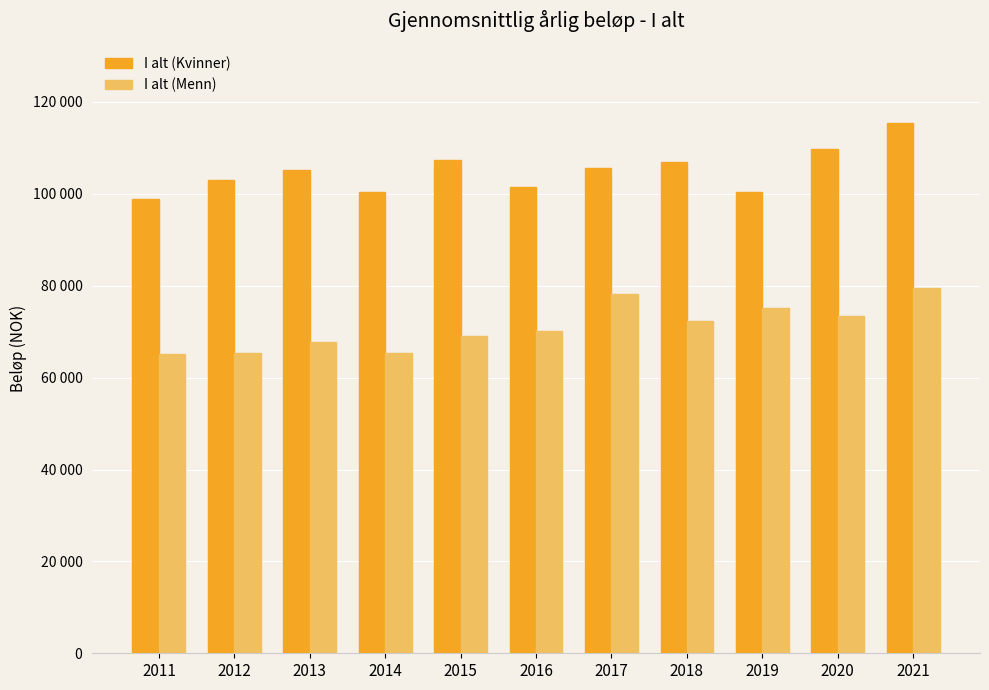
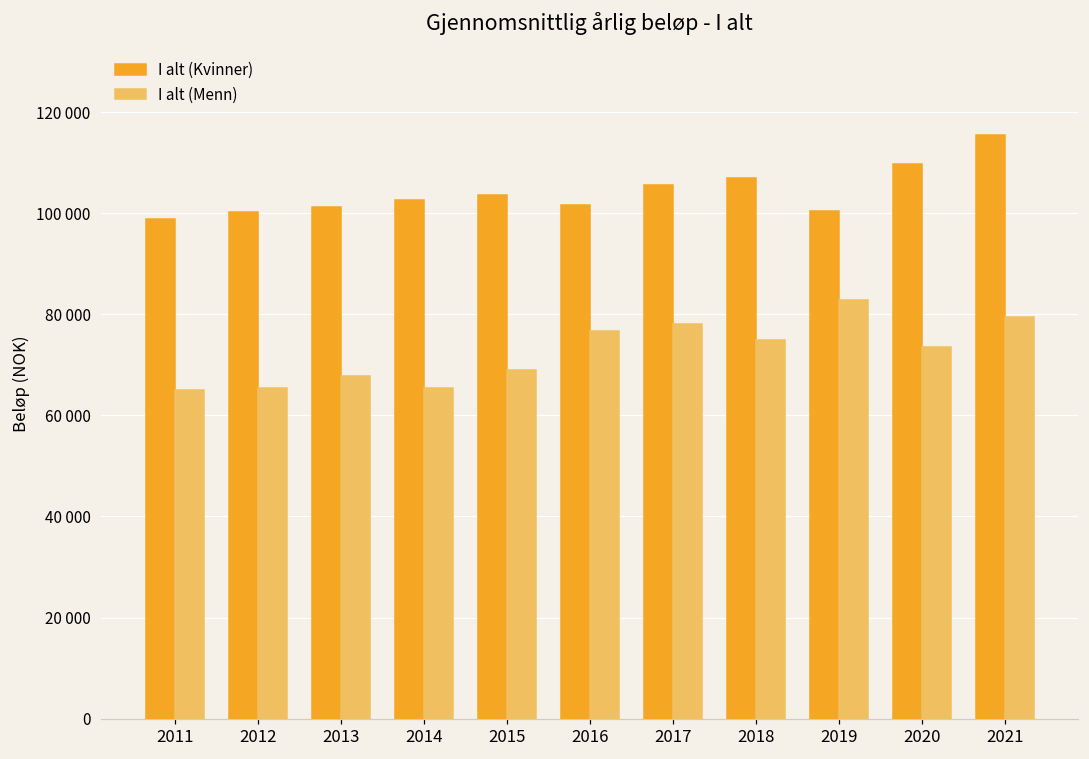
  {
    "I alt (Kvinner)": {
      "2011": 99000,
-     "2012": 103000,
-     "2013": 105000,
-     "2014": 100000,
-     "2015": 107000,
+     "2012": 100000,
+     "2013": 101000,
+     "2014": 103000,
+     "2015": 104000,
      "2016": 102000,
      "2017": 106000,
      "2018": 107000,
      "2019": 100000,
      "2020": 110000,
      "2021": 115000
    },
    "I alt (Menn)": {
      "2011": 65000,
      "2012": 65000,
      "2013": 68000,
      "2014": 65000,
      "2015": 69000,
-     "2016": 70000,
+     "2016": 77000,
      "2017": 78000,
-     "2018": 72000,
-     "2019": 75000,
+     "2018": 75000,
+     "2019": 83000,
      "2020": 73000,
      "2021": 80000
    }
  }
